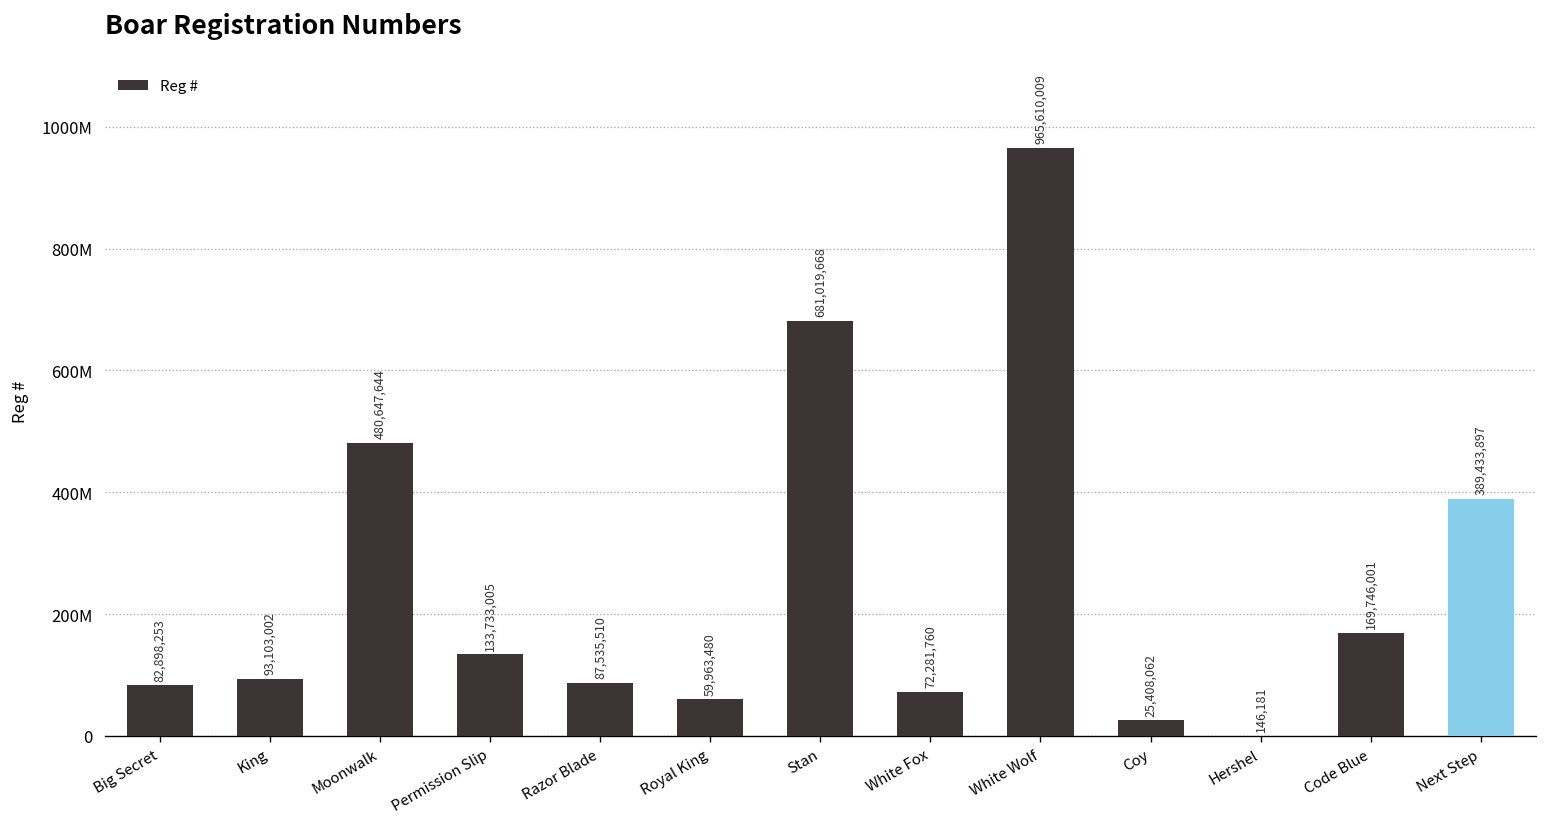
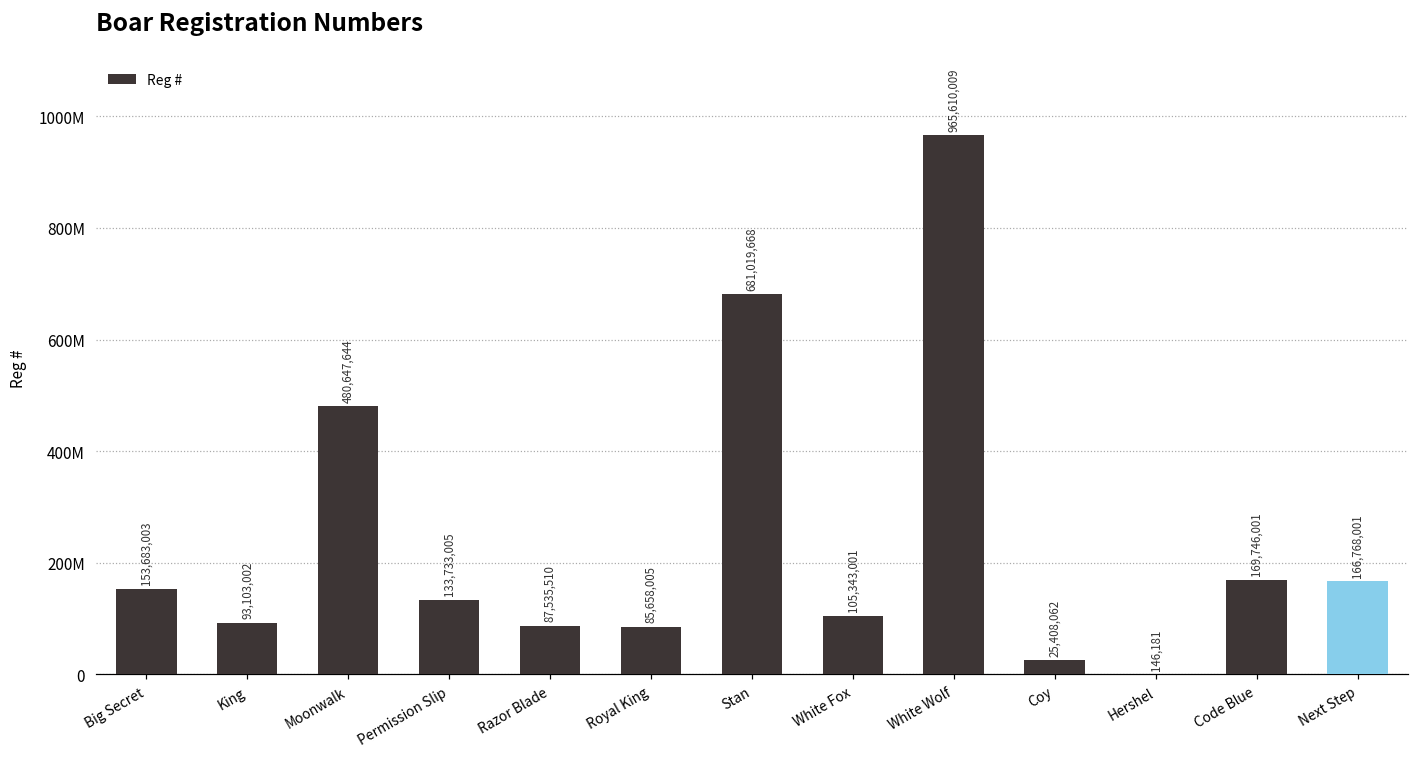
  {
-   "Big Secret": "82,898,253",
+   "Big Secret": "153,683,003",
    "King": "93,103,002",
    "Moonwalk": "480,647,644",
    "Permission Slip": "133,733,005",
    "Razor Blade": "87,535,510",
-   "Royal King": "59,963,480",
+   "Royal King": "85,658,005",
    "Stan": "681,019,668",
-   "White Fox": "72,281,760",
+   "White Fox": "105,343,001",
    "White Wolf": "965,610,009",
    "Coy": "25,408,062",
    "Hershel": "146,181",
    "Code Blue": "169,746,001",
-   "Next Step": "389,433,897"
+   "Next Step": "166,768,001"
  }
